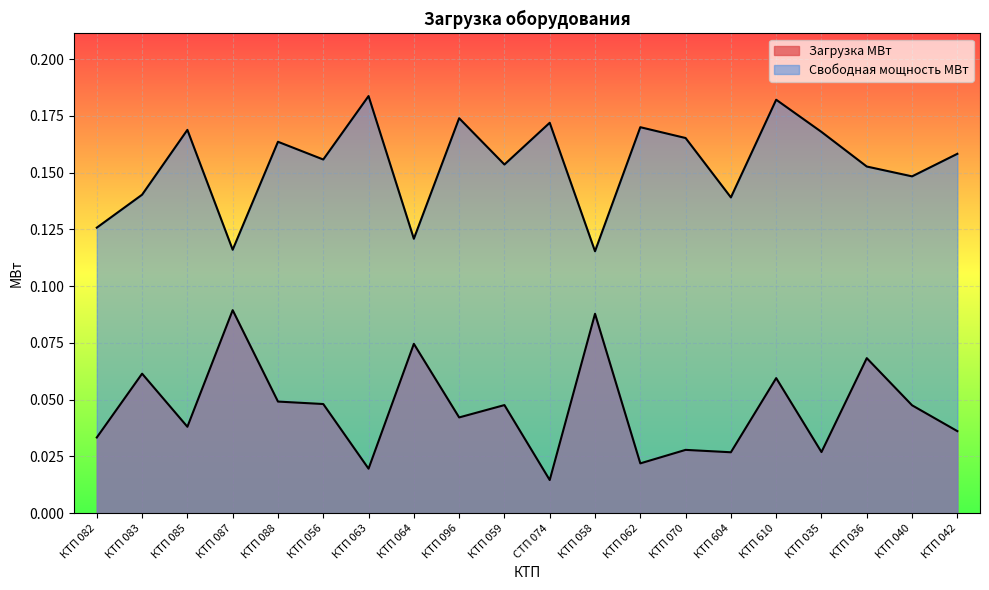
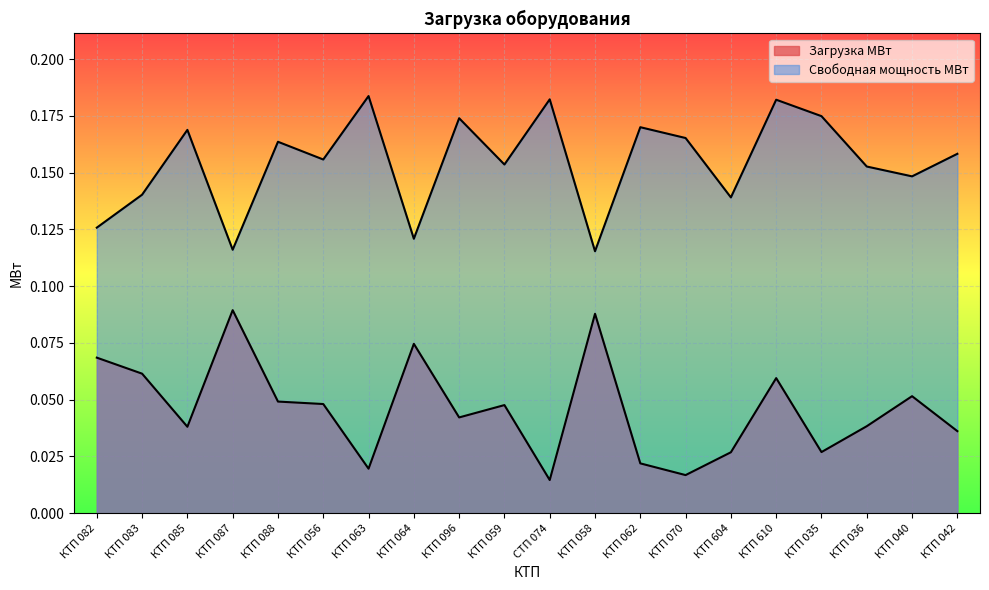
  {
    "Загрузка МВт": {
-     "КТП 082": 0.033,
+     "КТП 082": 0.069,
      "КТП 083": 0.061,
      "КТП 085": 0.038,
      "КТП 087": 0.089,
      "КТП 088": 0.049,
      "КТП 056": 0.048,
      "КТП 063": 0.020,
      "КТП 064": 0.075,
      "КТП 096": 0.042,
      "КТП 059": 0.048,
      "СТП 074": 0.015,
      "КТП 058": 0.088,
      "КТП 062": 0.022,
-     "КТП 070": 0.028,
+     "КТП 070": 0.017,
      "КТП 604": 0.027,
      "КТП 610": 0.060,
      "КТП 035": 0.027,
-     "КТП 036": 0.068,
-     "КТП 040": 0.048,
+     "КТП 036": 0.038,
+     "КТП 040": 0.052,
      "КТП 042": 0.036
    },
    "Свободная мощность МВт": {
      "КТП 082": 0.126,
      "КТП 083": 0.140,
      "КТП 085": 0.169,
      "КТП 087": 0.116,
      "КТП 088": 0.164,
      "КТП 056": 0.156,
      "КТП 063": 0.184,
      "КТП 064": 0.121,
      "КТП 096": 0.174,
      "КТП 059": 0.154,
-     "СТП 074": 0.172,
+     "СТП 074": 0.182,
      "КТП 058": 0.115,
      "КТП 062": 0.170,
      "КТП 070": 0.165,
      "КТП 604": 0.139,
      "КТП 610": 0.182,
-     "КТП 035": 0.168,
+     "КТП 035": 0.175,
      "КТП 036": 0.153,
      "КТП 040": 0.148,
      "КТП 042": 0.158
    }
  }
